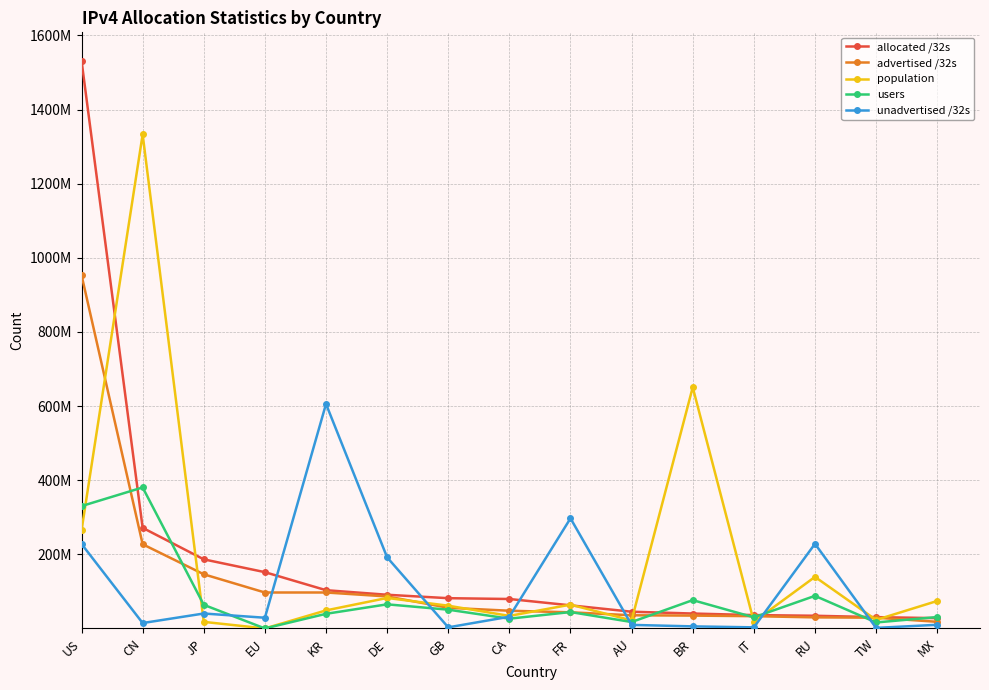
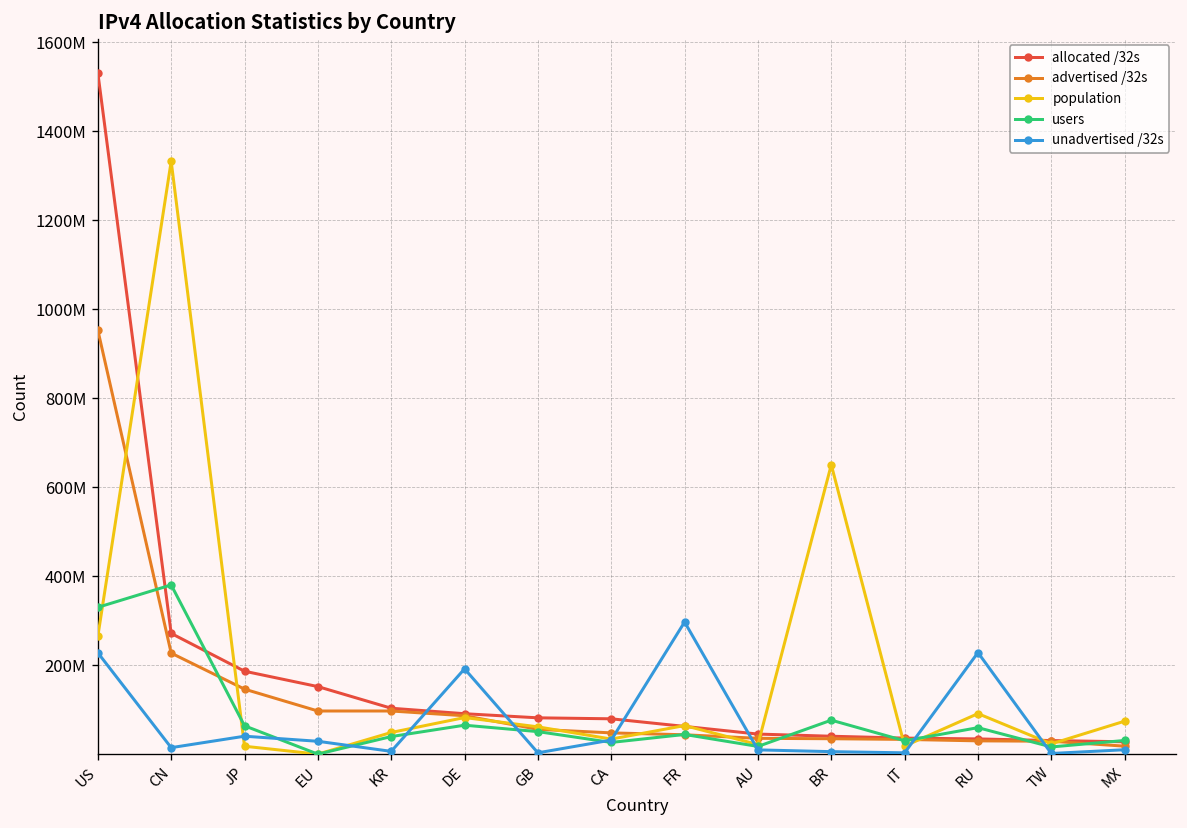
  {
    "population": {
      "US": 260000000,
      "CN": 1330000000,
      "JP": 20000000,
      "KR": 50000000,
      "BR": 650000000,
      "IT": 20000000,
-     "RU": 140000000,
+     "RU": 90000000,
      "MX": 70000000
    },
    "users": {
      "US": 330000000,
      "CN": 380000000,
      "JP": 60000000,
      "KR": 40000000,
      "DE": 70000000,
      "BR": 80000000,
-     "RU": 90000000,
+     "RU": 60000000,
      "TW": 20000000
    },
    "unadvertised /32s": {
      "US": 230000000,
      "CN": 10000000,
      "JP": 40000000,
      "EU": 30000000,
-     "KR": 610000000,
+     "KR": 10000000,
      "DE": 190000000,
      "GB": 0,
      "FR": 300000000,
      "AU": 10000000,
      "BR": 10000000,
      "IT": 0,
      "RU": 230000000,
      "TW": 0,
      "MX": 10000000
    }
  }
